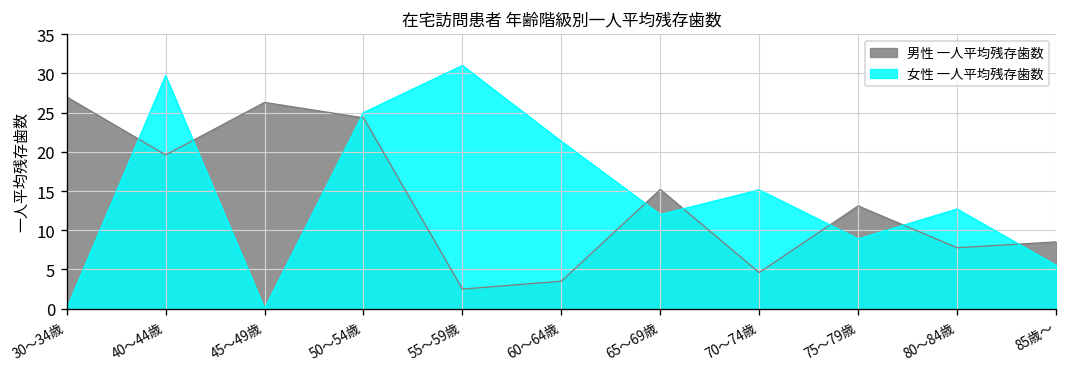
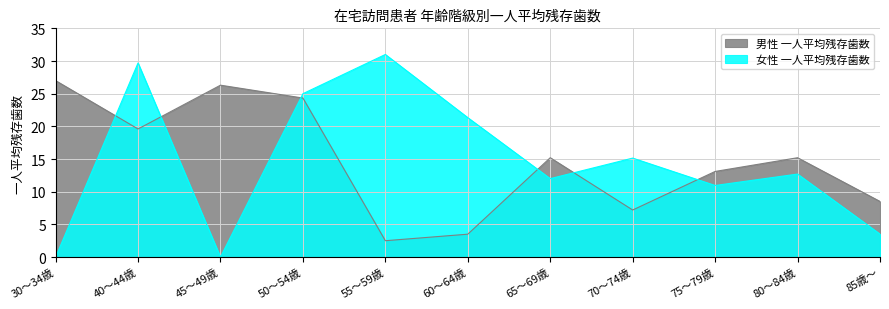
  {
    "男性 一人平均残存歯数": {
      "30～34歳": 27,
      "40～44歳": 20,
      "45～49歳": 26,
      "50～54歳": 24,
      "55～59歳": 3,
      "60～64歳": 4,
      "65～69歳": 15,
-     "70～74歳": 5,
+     "70～74歳": 7,
      "75～79歳": 13,
-     "80～84歳": 8,
+     "80～84歳": 15,
      "85歳～": 9
    },
    "女性 一人平均残存歯数": {
      "30～34歳": 0,
      "40～44歳": 30,
      "45～49歳": 0,
      "50～54歳": 25,
      "55～59歳": 31,
      "60～64歳": 21,
      "65～69歳": 12,
      "70～74歳": 15,
-     "75～79歳": 9,
+     "75～79歳": 11,
      "80～84歳": 13,
-     "85歳～": 6
+     "85歳～": 4
    }
  }
